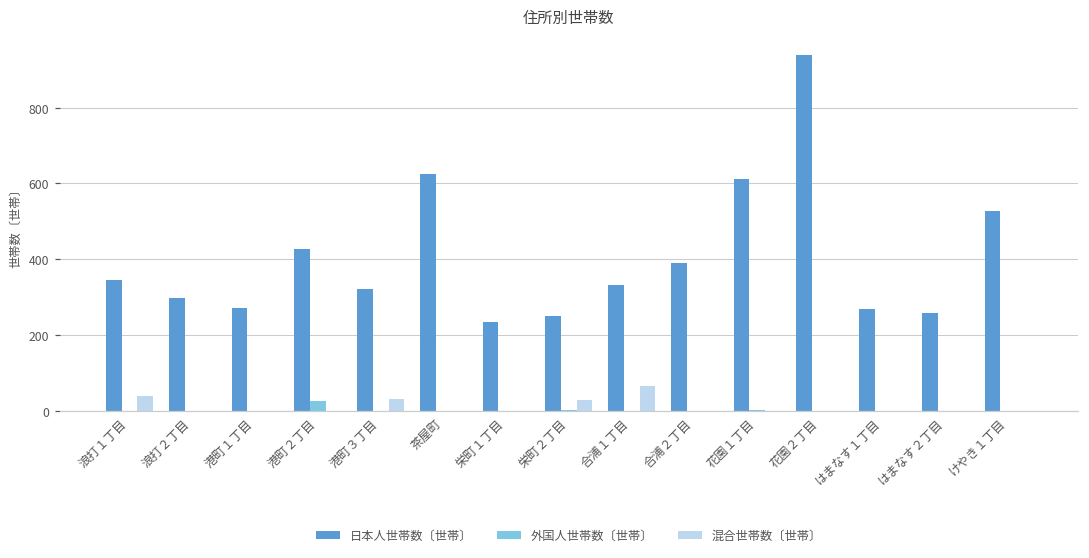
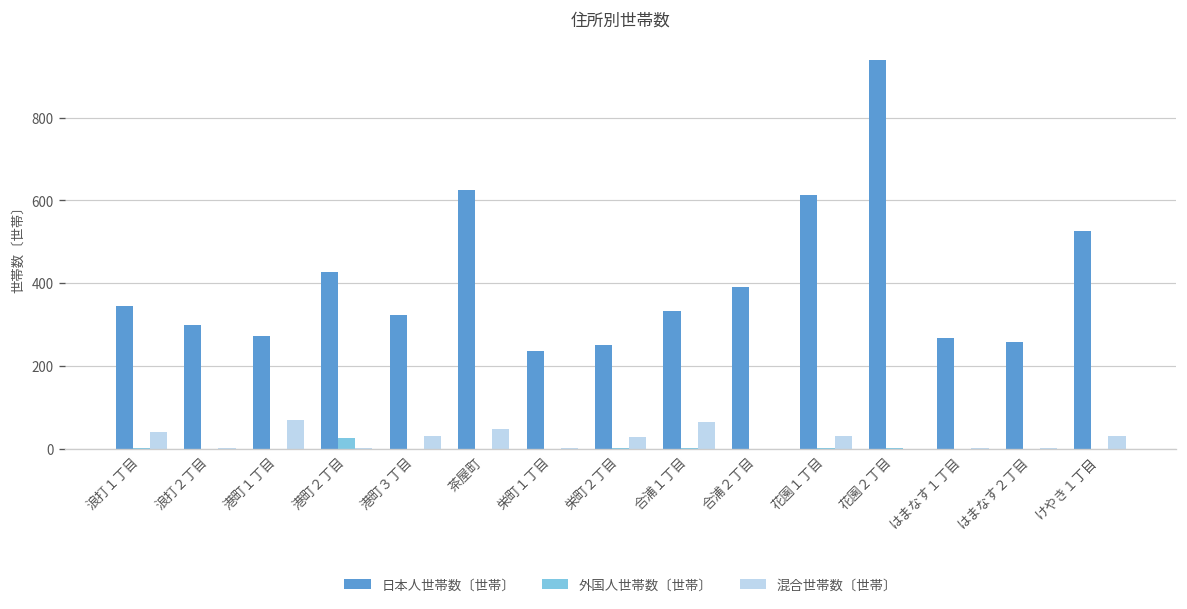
  {
    "混合世帯数〔世帯〕": {
      "浪打１丁目": 40,
-     "港町１丁目": 0,
+     "港町１丁目": 70,
      "港町３丁目": 30,
-     "茶屋町": 0,
+     "茶屋町": 50,
      "栄町２丁目": 30,
      "合浦１丁目": 70,
      "合浦２丁目": 0,
-     "花園１丁目": 0,
+     "花園１丁目": 30,
      "花園２丁目": 0,
-     "けやき１丁目": 0
+     "けやき１丁目": 30
    }
  }
